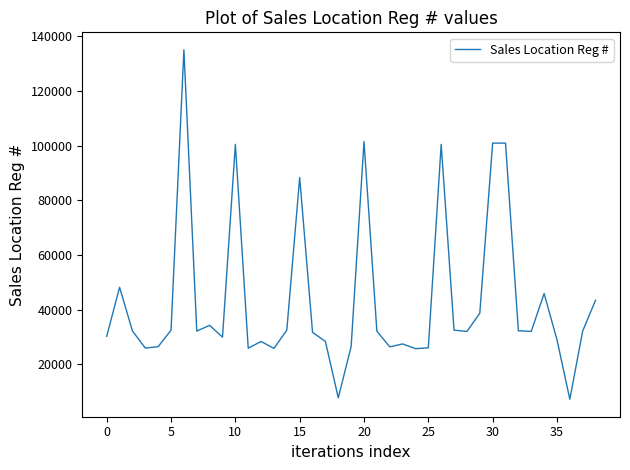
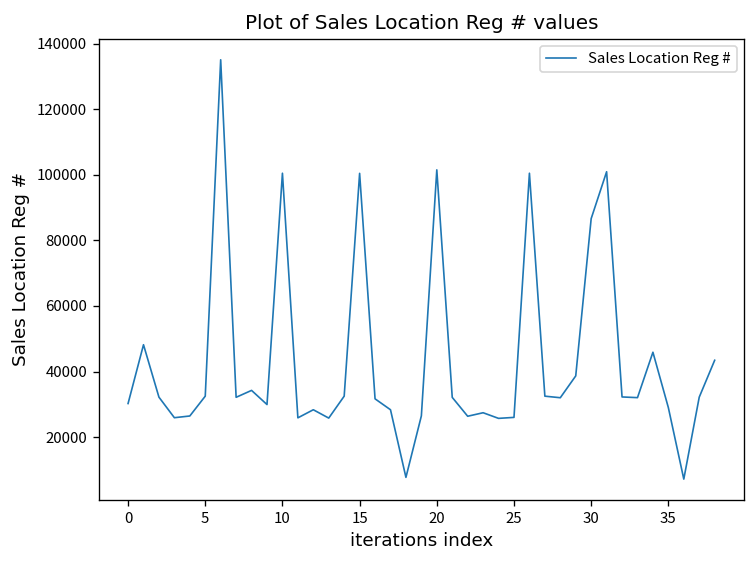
  {
    "0": 30000,
    "5": 33000,
    "10": 100000,
-   "15": 88000,
+   "15": 100000,
    "20": 101000,
    "25": 26000,
-   "30": 101000,
+   "30": 87000,
    "35": 29000
  }
